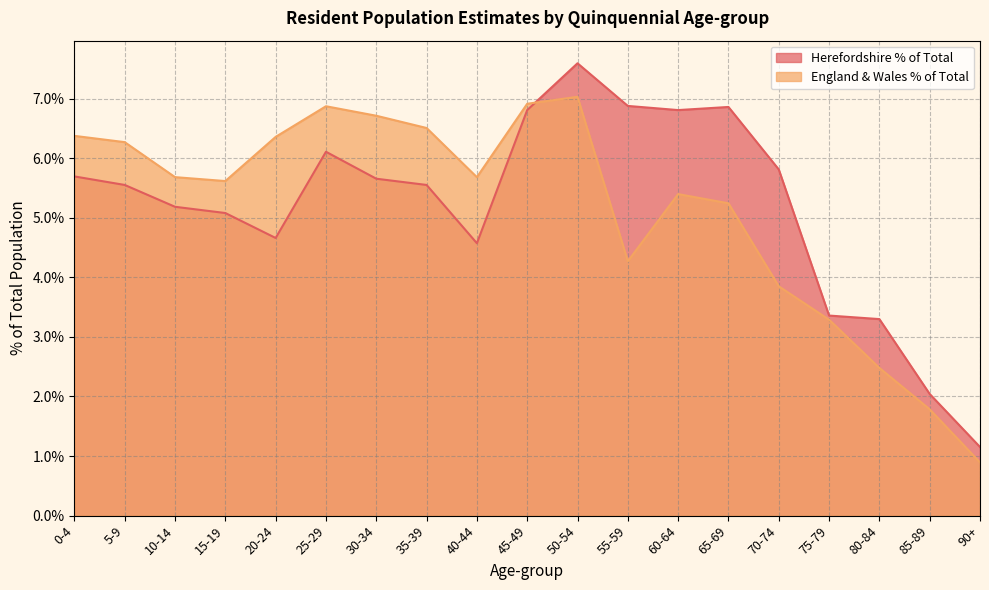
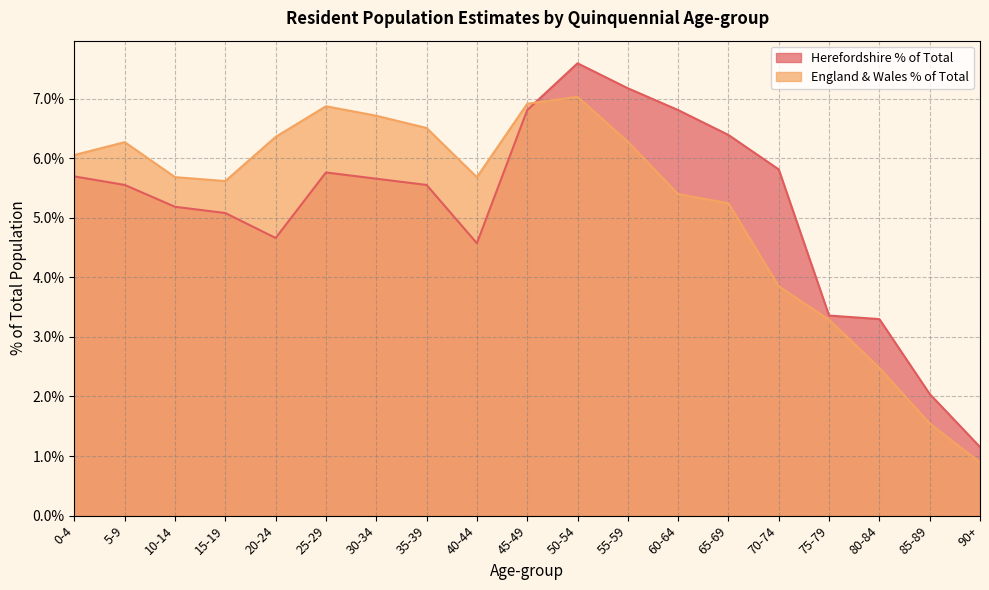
  {
    "Herefordshire % of Total": {
      "0-4": "5.7%",
      "5-9": "5.5%",
      "10-14": "5.2%",
      "15-19": "5.1%",
      "20-24": "4.7%",
-     "25-29": "6.1%",
+     "25-29": "5.8%",
      "30-34": "5.7%",
      "35-39": "5.5%",
      "40-44": "4.6%",
      "45-49": "6.8%",
      "50-54": "7.6%",
-     "55-59": "6.9%",
+     "55-59": "7.2%",
      "60-64": "6.8%",
-     "65-69": "6.9%",
+     "65-69": "6.4%",
      "70-74": "5.8%",
      "75-79": "3.4%",
      "80-84": "3.3%",
      "85-89": "2.0%",
      "90+": "1.2%"
    },
    "England & Wales % of Total": {
-     "0-4": "6.4%",
+     "0-4": "6.1%",
      "5-9": "6.3%",
      "10-14": "5.7%",
      "15-19": "5.6%",
      "20-24": "6.4%",
      "25-29": "6.9%",
      "30-34": "6.7%",
      "35-39": "6.5%",
      "40-44": "5.7%",
      "45-49": "6.9%",
      "50-54": "7.0%",
-     "55-59": "4.3%",
+     "55-59": "6.3%",
      "60-64": "5.4%",
      "65-69": "5.2%",
      "70-74": "3.8%",
      "75-79": "3.3%",
      "80-84": "2.5%",
-     "85-89": "1.8%",
+     "85-89": "1.5%",
      "90+": "0.9%"
    }
  }
